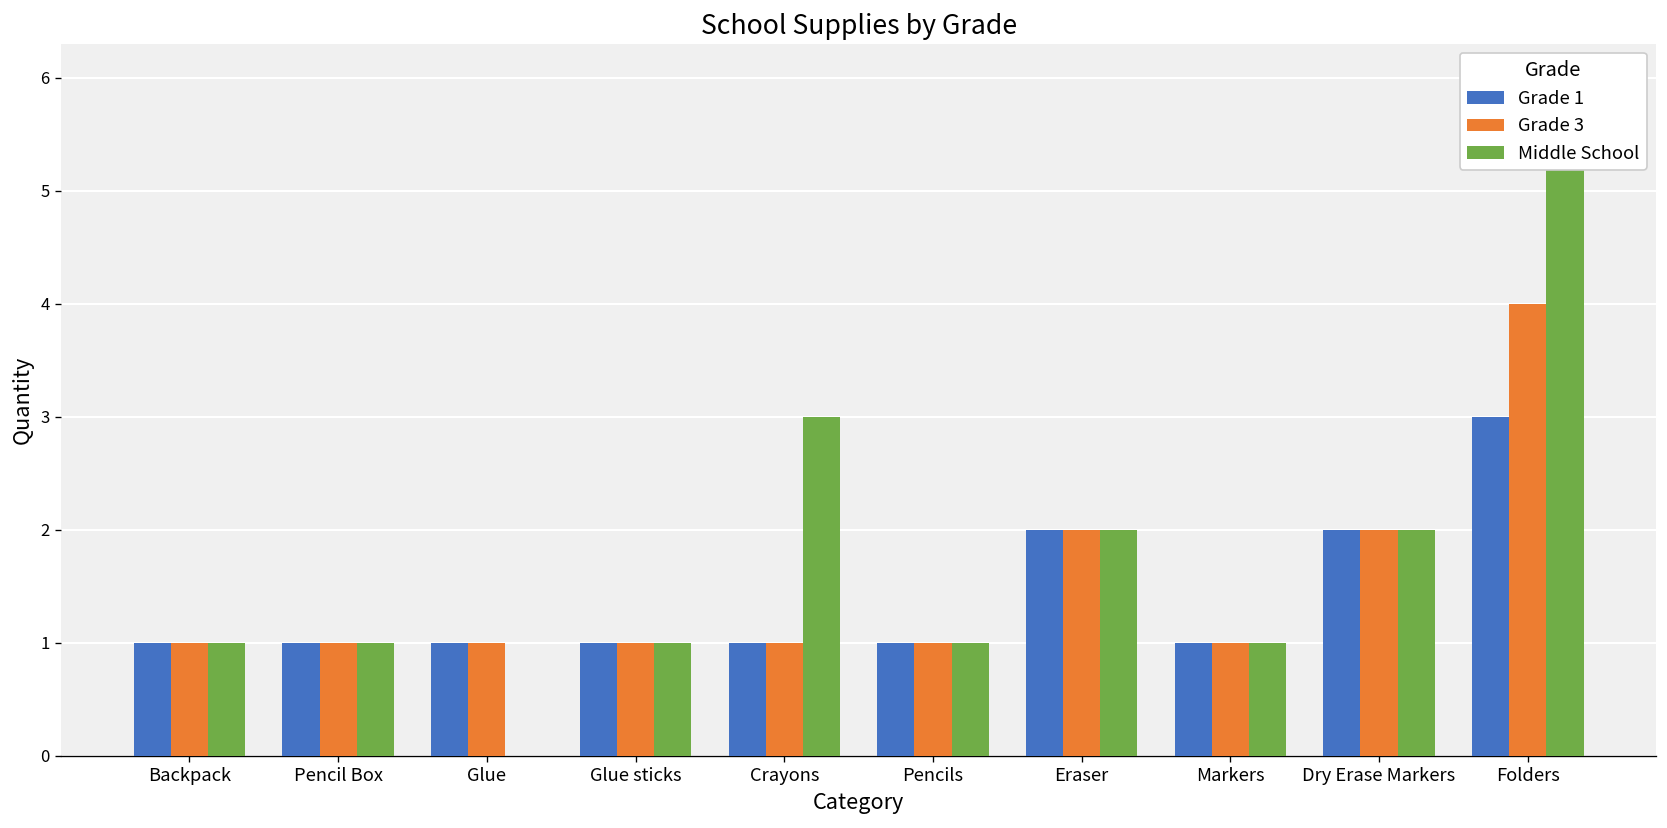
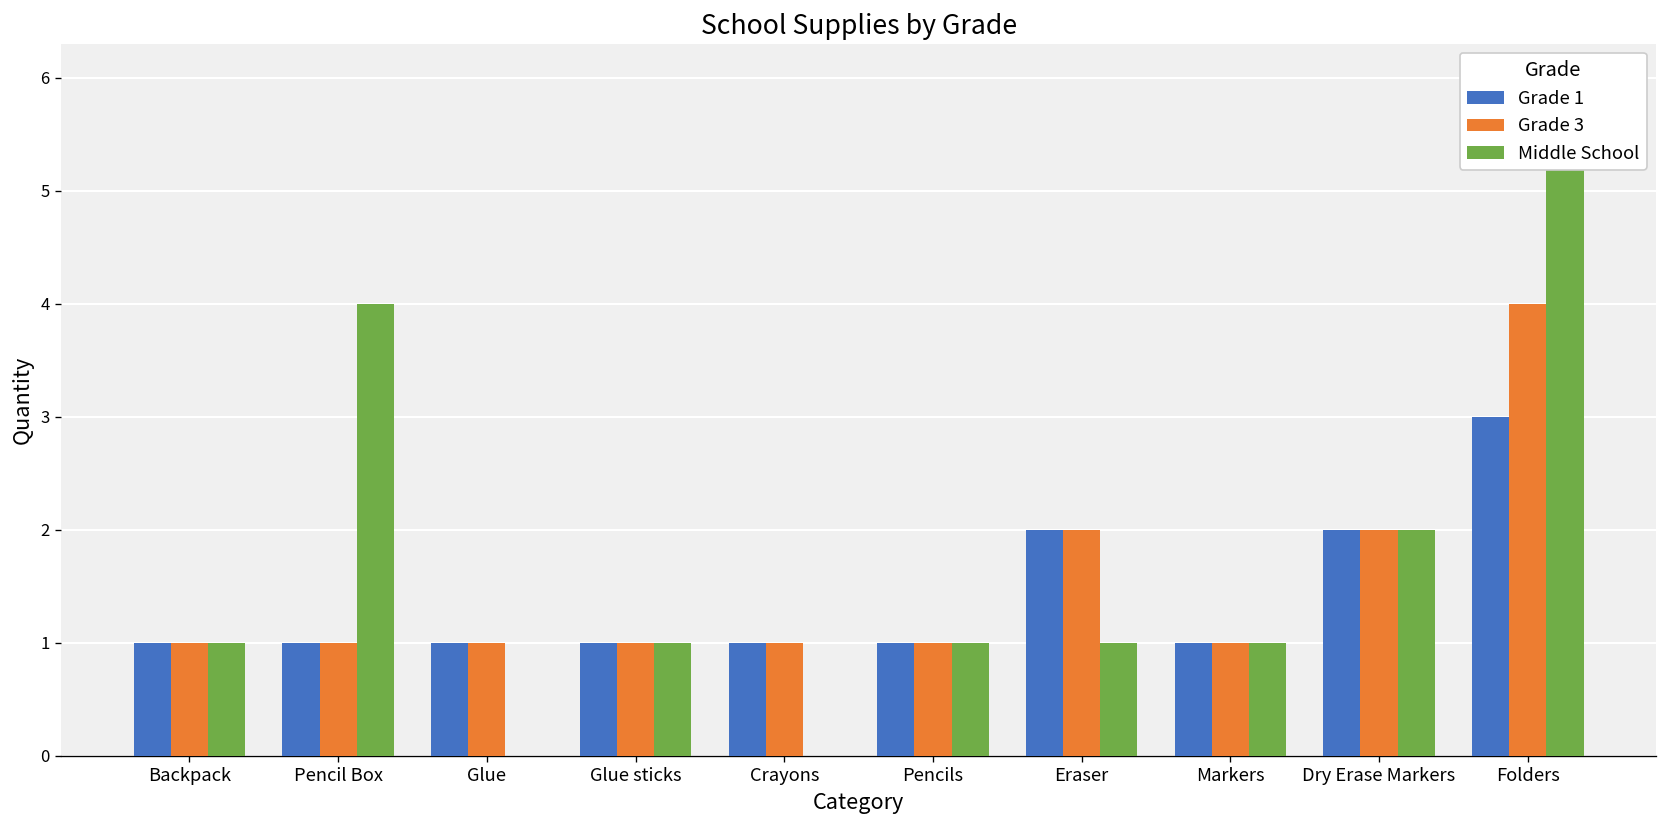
  {
    "Grade 1": {
      "Backpack": 1,
      "Pencil Box": 1,
      "Glue": 1,
      "Glue sticks": 1,
      "Crayons": 1,
      "Pencils": 1,
      "Eraser": 2,
      "Markers": 1,
      "Dry Erase Markers": 2,
      "Folders": 3
    },
    "Grade 3": {
      "Backpack": 1,
      "Pencil Box": 1,
      "Glue": 1,
      "Glue sticks": 1,
      "Crayons": 1,
      "Pencils": 1,
      "Eraser": 2,
      "Markers": 1,
      "Dry Erase Markers": 2,
      "Folders": 4
    },
    "Middle School": {
      "Backpack": 1,
-     "Pencil Box": 1,
+     "Pencil Box": 4,
      "Glue": 0,
      "Glue sticks": 1,
-     "Crayons": 3,
+     "Crayons": 0,
      "Pencils": 1,
-     "Eraser": 2,
+     "Eraser": 1,
      "Markers": 1,
      "Dry Erase Markers": 2
    }
  }
